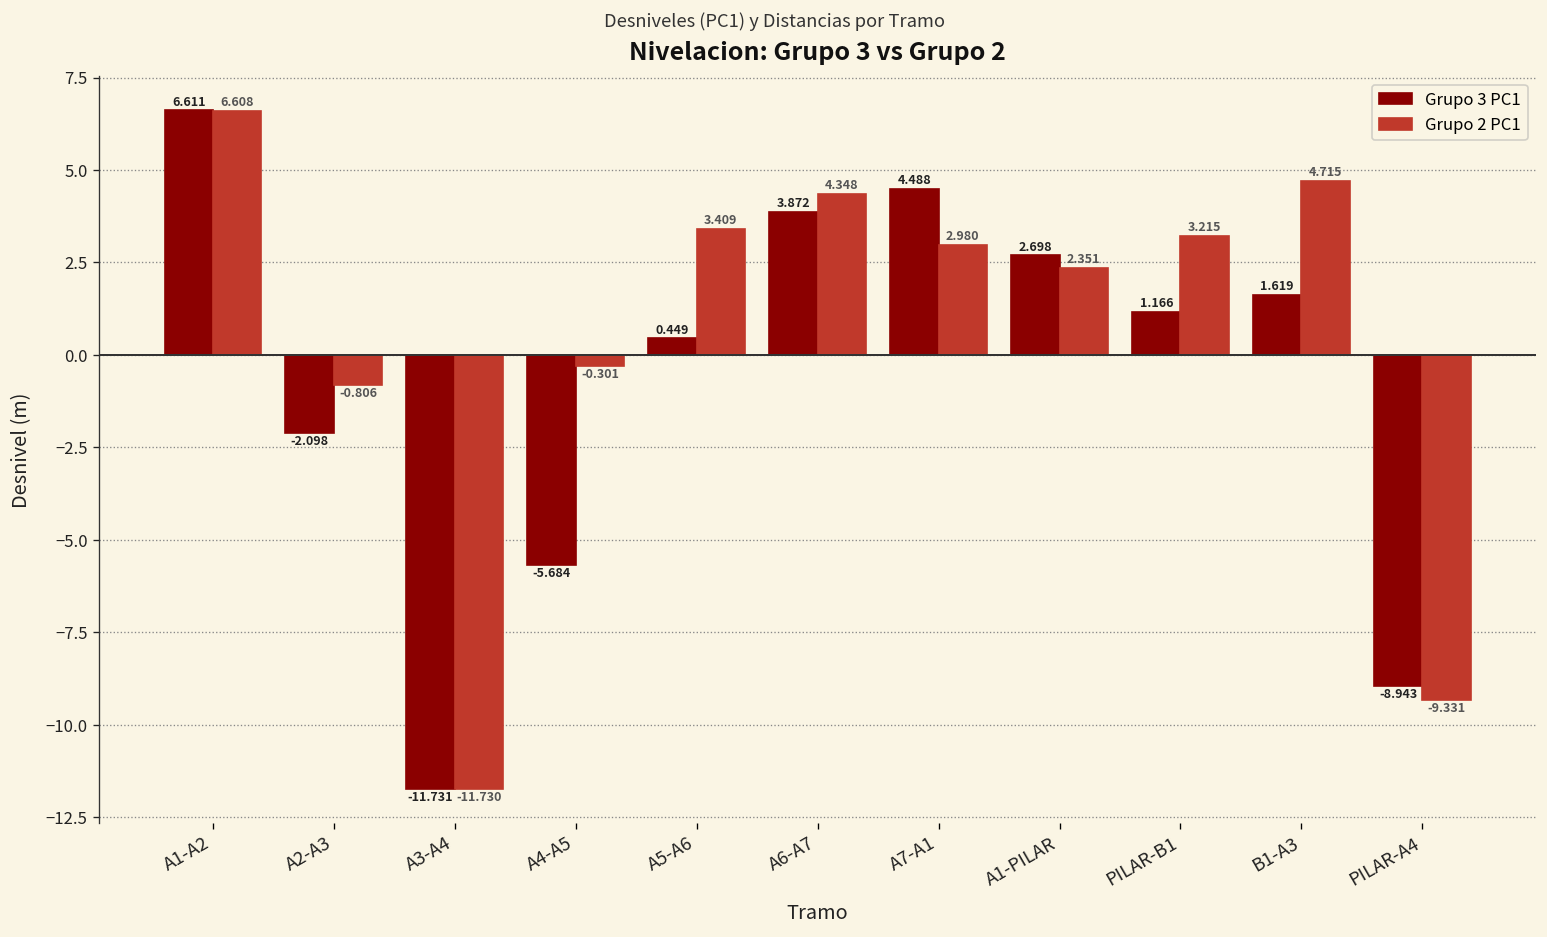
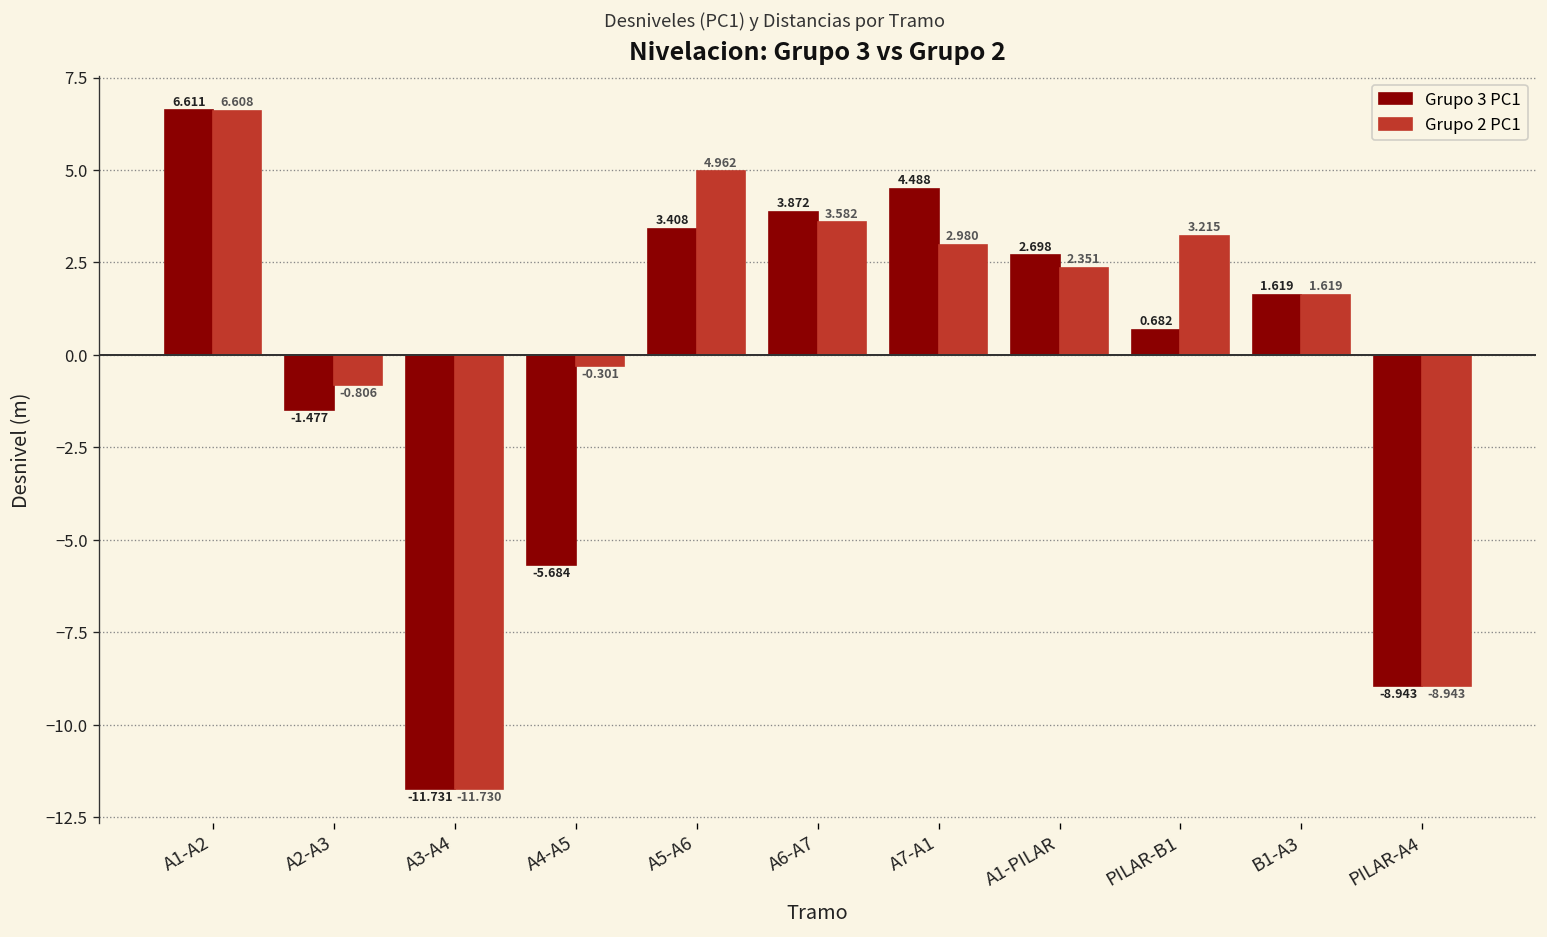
  {
    "Grupo 3 PC1": {
      "A1-A2": 6.611,
-     "A2-A3": -2.098,
+     "A2-A3": -1.477,
      "A3-A4": -11.731,
      "A4-A5": -5.684,
-     "A5-A6": 0.449,
+     "A5-A6": 3.408,
      "A6-A7": 3.872,
      "A7-A1": 4.488,
      "A1-PILAR": 2.698,
-     "PILAR-B1": 1.166,
+     "PILAR-B1": 0.682,
      "B1-A3": 1.619,
      "PILAR-A4": -8.943
    },
    "Grupo 2 PC1": {
      "A1-A2": 6.608,
      "A2-A3": -0.806,
      "A3-A4": -11.730,
      "A4-A5": -0.301,
-     "A5-A6": 3.409,
-     "A6-A7": 4.348,
+     "A5-A6": 4.962,
+     "A6-A7": 3.582,
      "A7-A1": 2.980,
      "A1-PILAR": 2.351,
      "PILAR-B1": 3.215,
-     "B1-A3": 4.715,
-     "PILAR-A4": -9.331
+     "B1-A3": 1.619,
+     "PILAR-A4": -8.943
    }
  }
